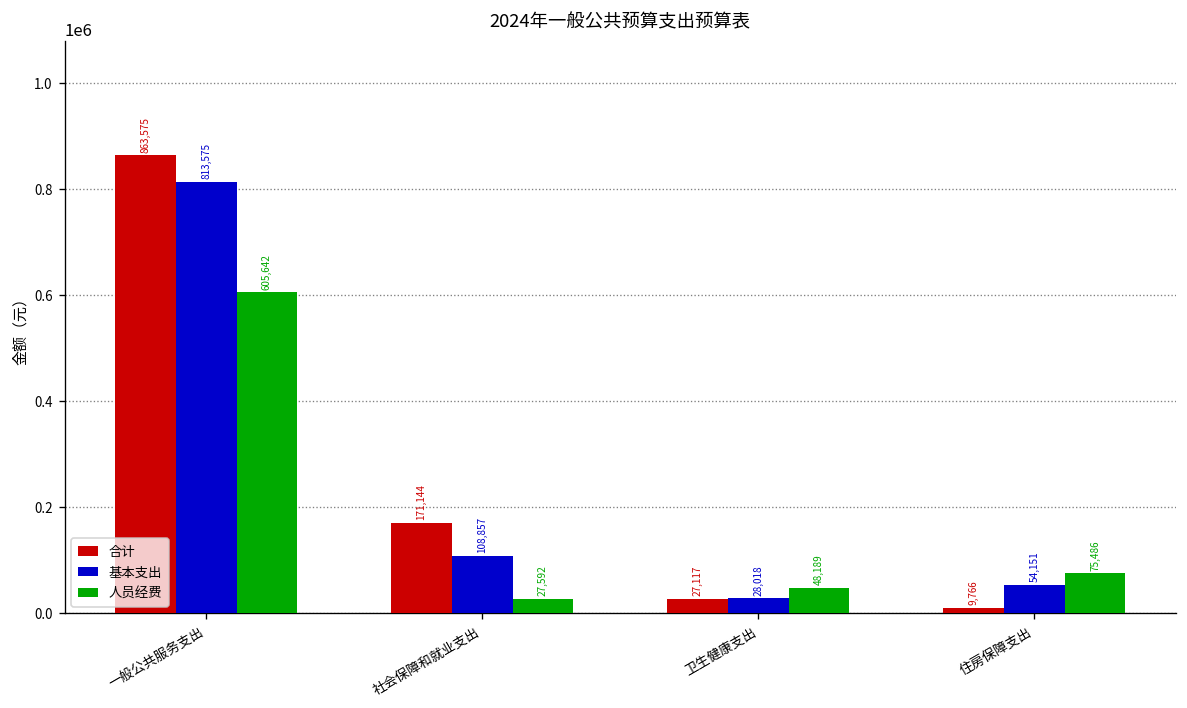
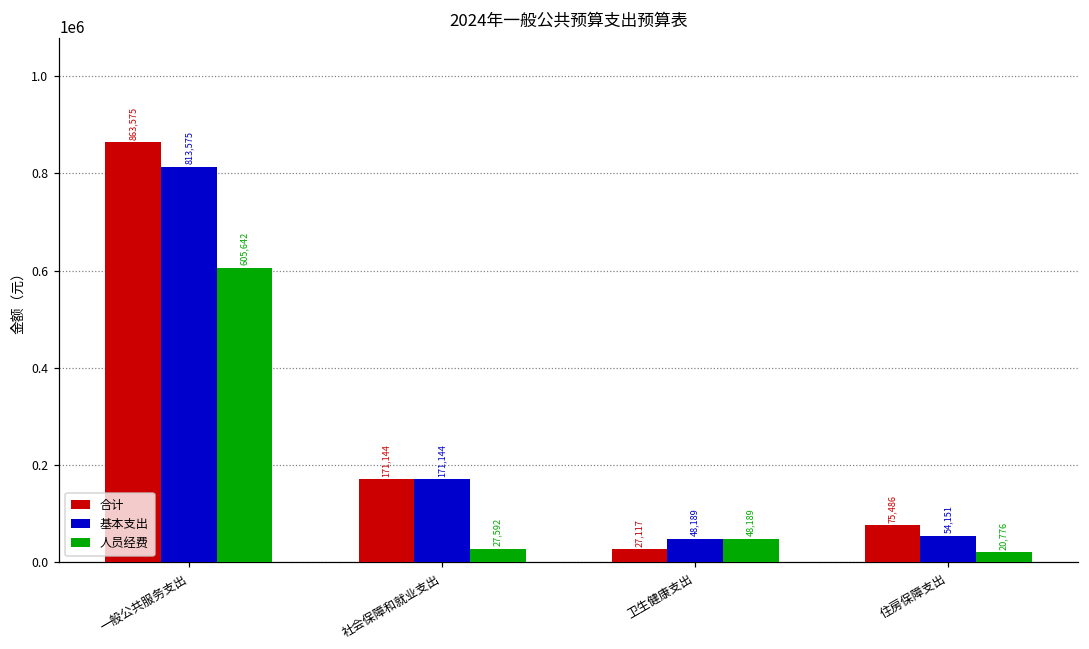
  {
    "合计": {
      "一般公共服务支出": "863,575",
      "社会保障和就业支出": "171,144",
      "卫生健康支出": "27,117",
-     "住房保障支出": "9,766"
+     "住房保障支出": "75,486"
    },
    "基本支出": {
      "一般公共服务支出": "813,575",
-     "社会保障和就业支出": "108,857",
-     "卫生健康支出": "28,018",
+     "社会保障和就业支出": "171,144",
+     "卫生健康支出": "48,189",
      "住房保障支出": "54,151"
    },
    "人员经费": {
      "一般公共服务支出": "605,642",
      "社会保障和就业支出": "27,592",
      "卫生健康支出": "48,189",
-     "住房保障支出": "75,486"
+     "住房保障支出": "20,776"
    }
  }
